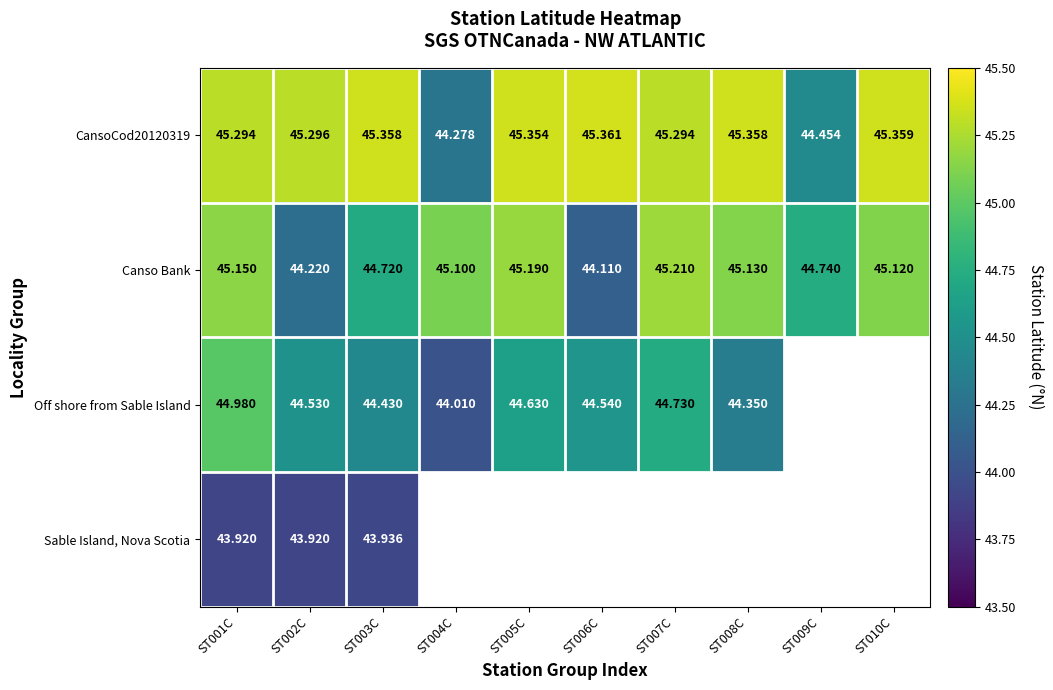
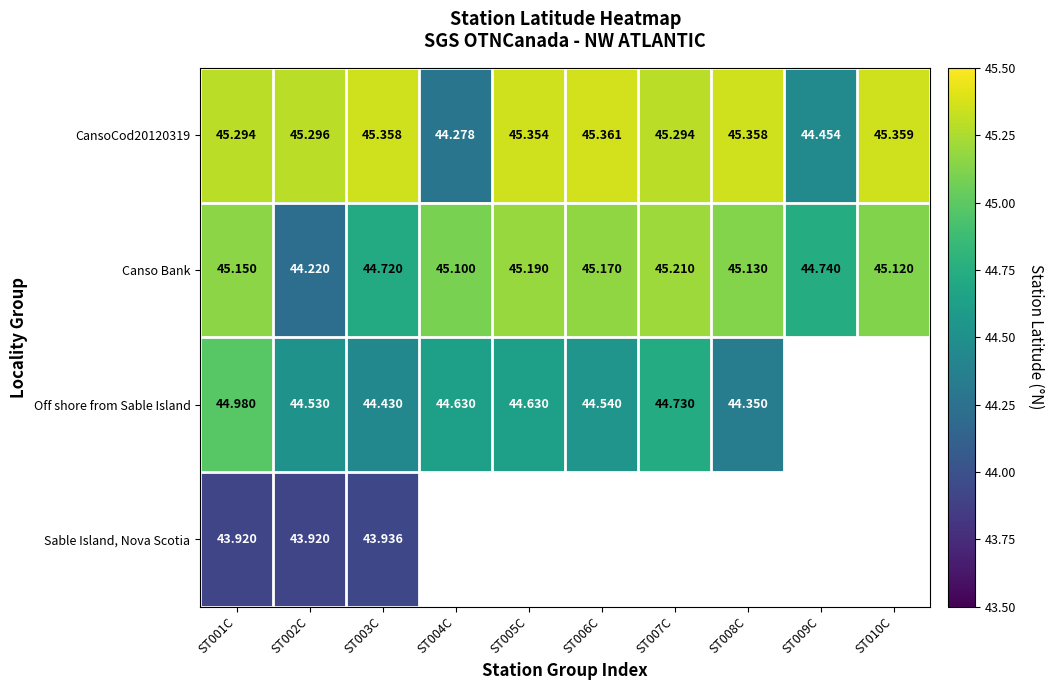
  {
    "CansoCod20120319": {
      "ST001C": 45.294,
      "ST002C": 45.296,
      "ST003C": 45.358,
      "ST004C": 44.278,
      "ST005C": 45.354,
      "ST006C": 45.361,
      "ST007C": 45.294,
      "ST008C": 45.358,
      "ST009C": 44.454,
      "ST010C": 45.359
    },
    "Canso Bank": {
      "ST001C": 45.150,
      "ST002C": 44.220,
      "ST003C": 44.720,
      "ST004C": 45.100,
      "ST005C": 45.190,
-     "ST006C": 44.110,
+     "ST006C": 45.170,
      "ST007C": 45.210,
      "ST008C": 45.130,
      "ST009C": 44.740,
      "ST010C": 45.120
    },
    "Off shore from Sable Island": {
      "ST001C": 44.980,
      "ST002C": 44.530,
      "ST003C": 44.430,
-     "ST004C": 44.010,
+     "ST004C": 44.630,
      "ST005C": 44.630,
      "ST006C": 44.540,
      "ST007C": 44.730,
      "ST008C": 44.350
    },
    "Sable Island, Nova Scotia": {
      "ST001C": 43.920,
      "ST002C": 43.920,
      "ST003C": 43.936
    }
  }
